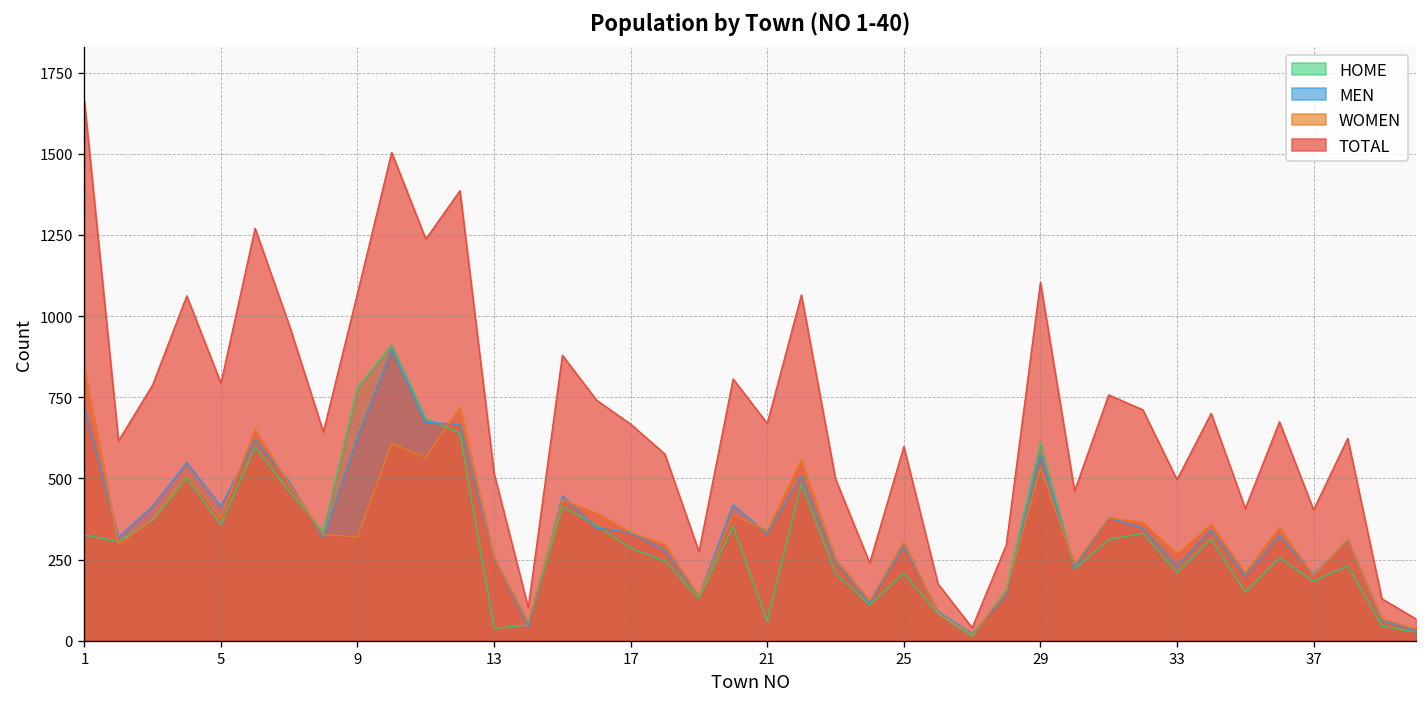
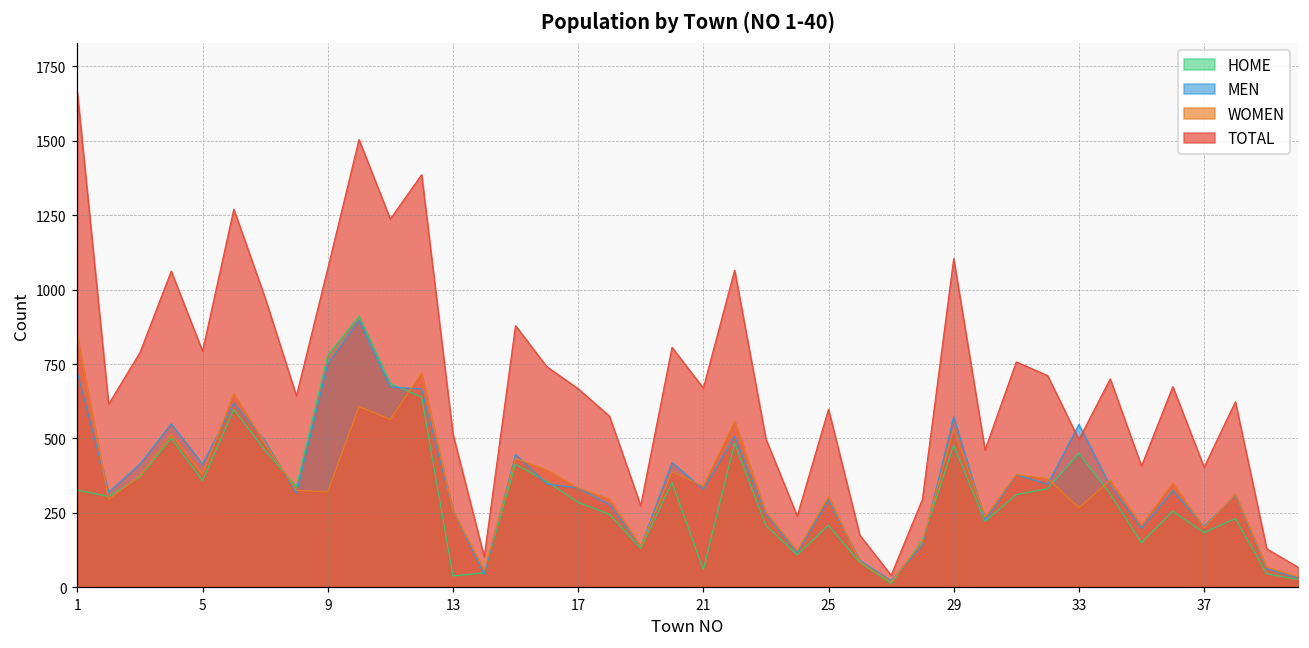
  {
    "HOME": {
      "1": 330,
      "5": 360,
      "9": 780,
      "13": 40,
      "17": 290,
      "21": 60,
      "25": 210,
-     "29": 610,
-     "33": 210,
+     "29": 480,
+     "33": 450,
      "37": 180
    },
    "MEN": {
      "1": 720,
      "5": 410,
-     "9": 630,
+     "9": 750,
      "21": 330,
      "25": 290,
      "29": 570,
-     "33": 230
+     "33": 550
    }
  }
